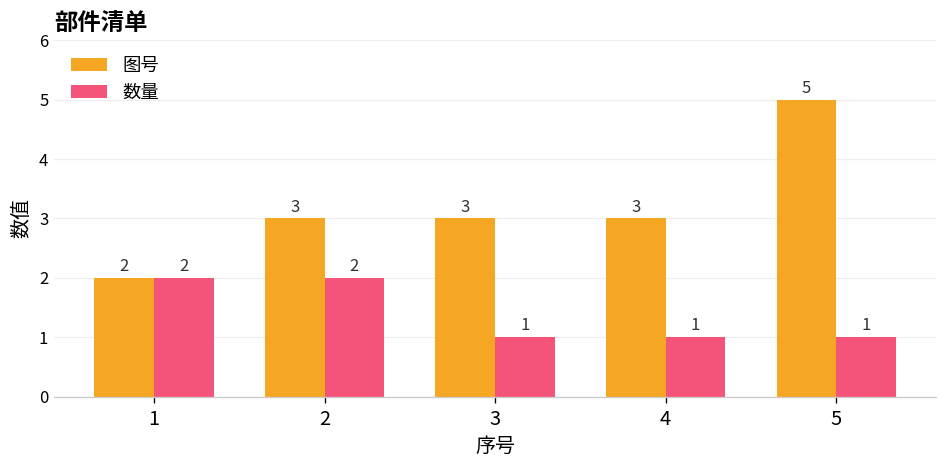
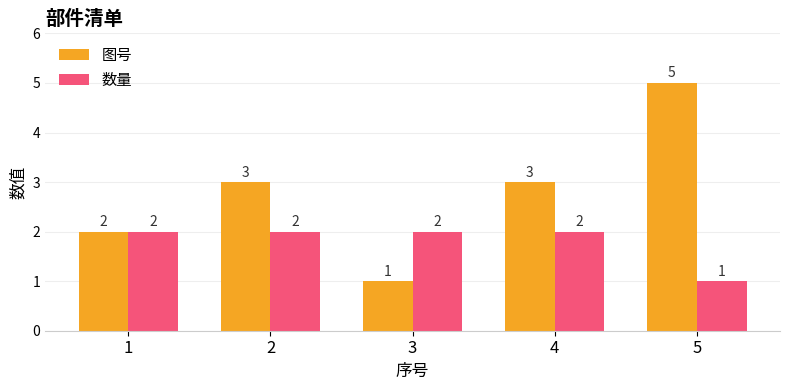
  {
    "图号": {
      "1": 2,
      "2": 3,
-     "3": 3,
+     "3": 1,
      "4": 3,
      "5": 5
    },
    "数量": {
      "1": 2,
      "2": 2,
-     "3": 1,
-     "4": 1,
+     "3": 2,
+     "4": 2,
      "5": 1
    }
  }
